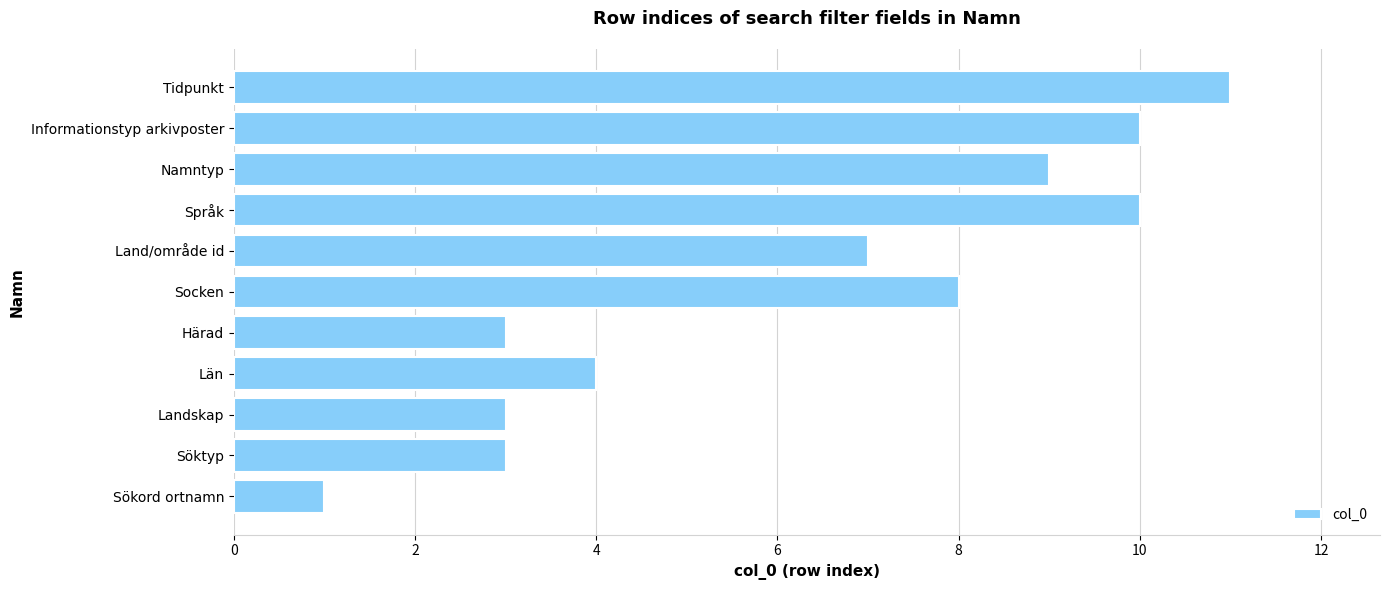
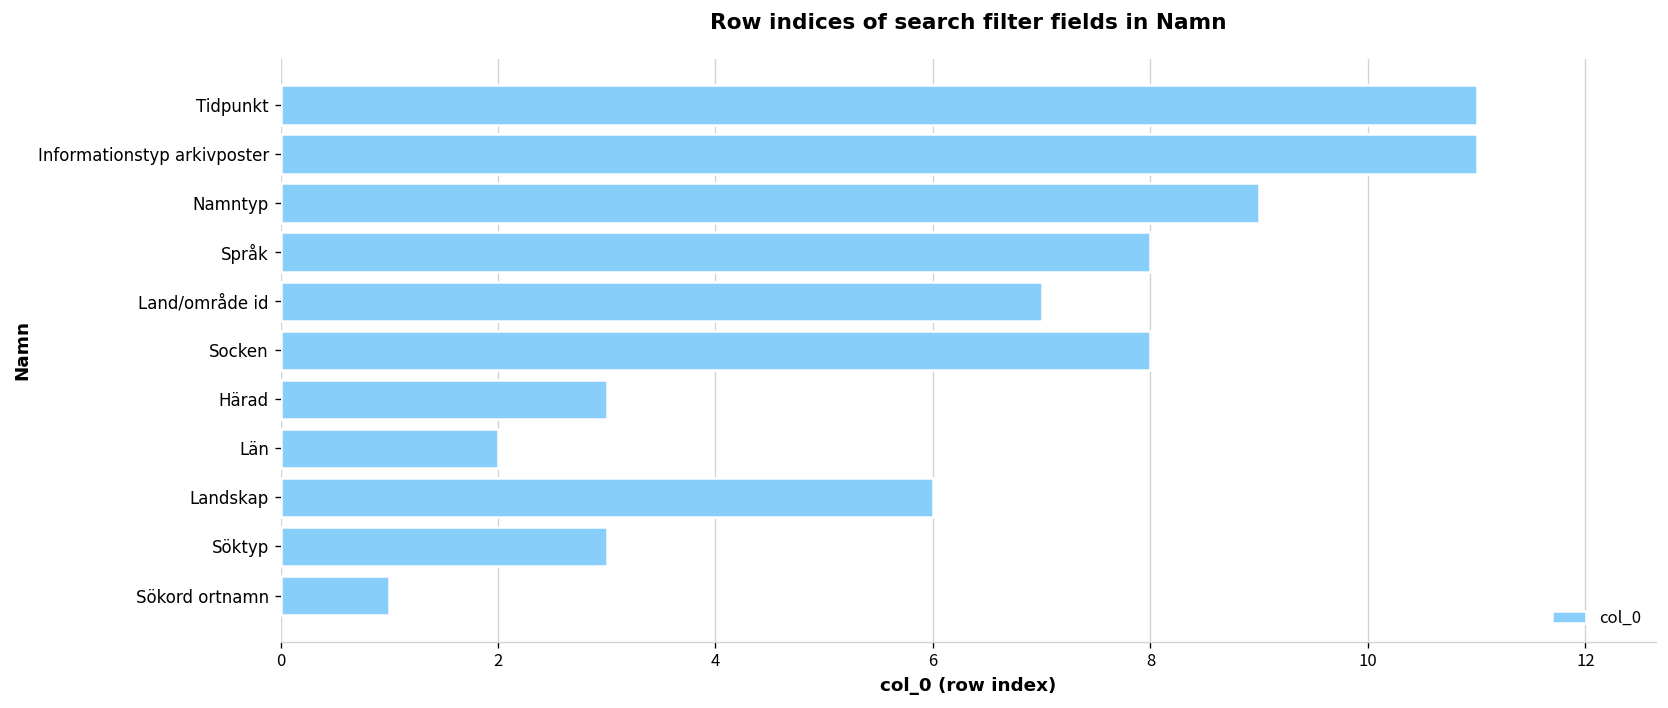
  {
    "Tidpunkt": 11,
-   "Informationstyp arkivposter": 10,
+   "Informationstyp arkivposter": 11,
    "Namntyp": 9,
-   "Språk": 10,
+   "Språk": 8,
    "Land/område id": 7,
    "Socken": 8,
    "Härad": 3,
-   "Län": 4,
-   "Landskap": 3,
+   "Län": 2,
+   "Landskap": 6,
    "Söktyp": 3,
    "Sökord ortnamn": 1
  }
